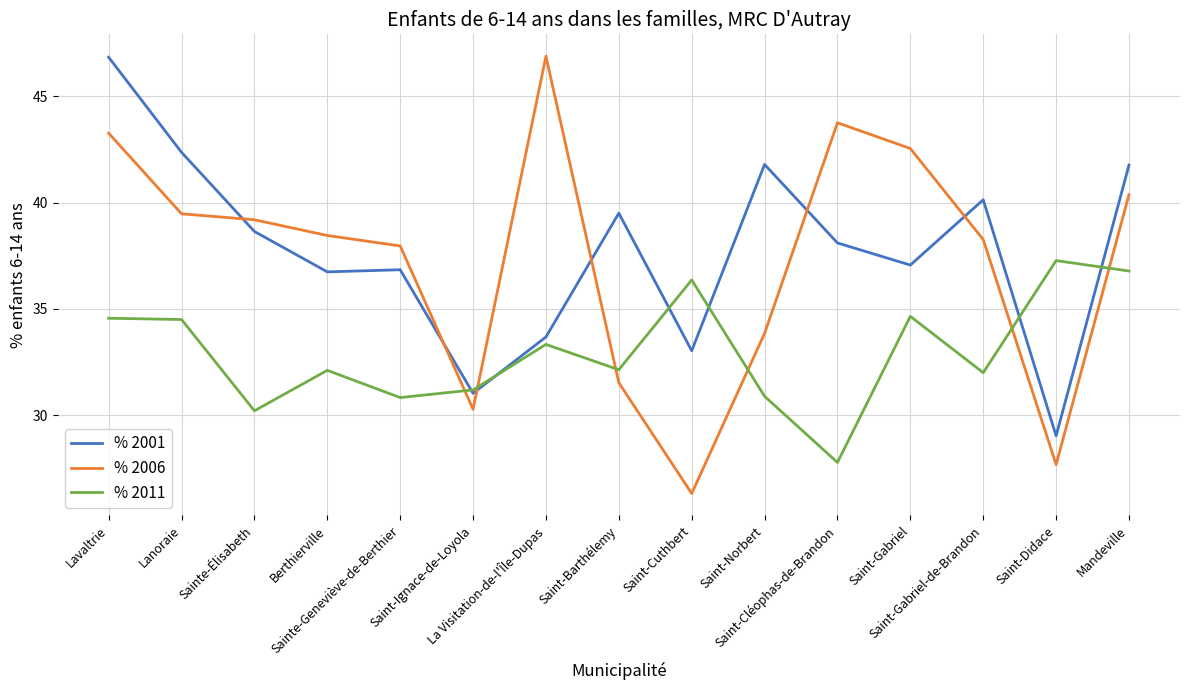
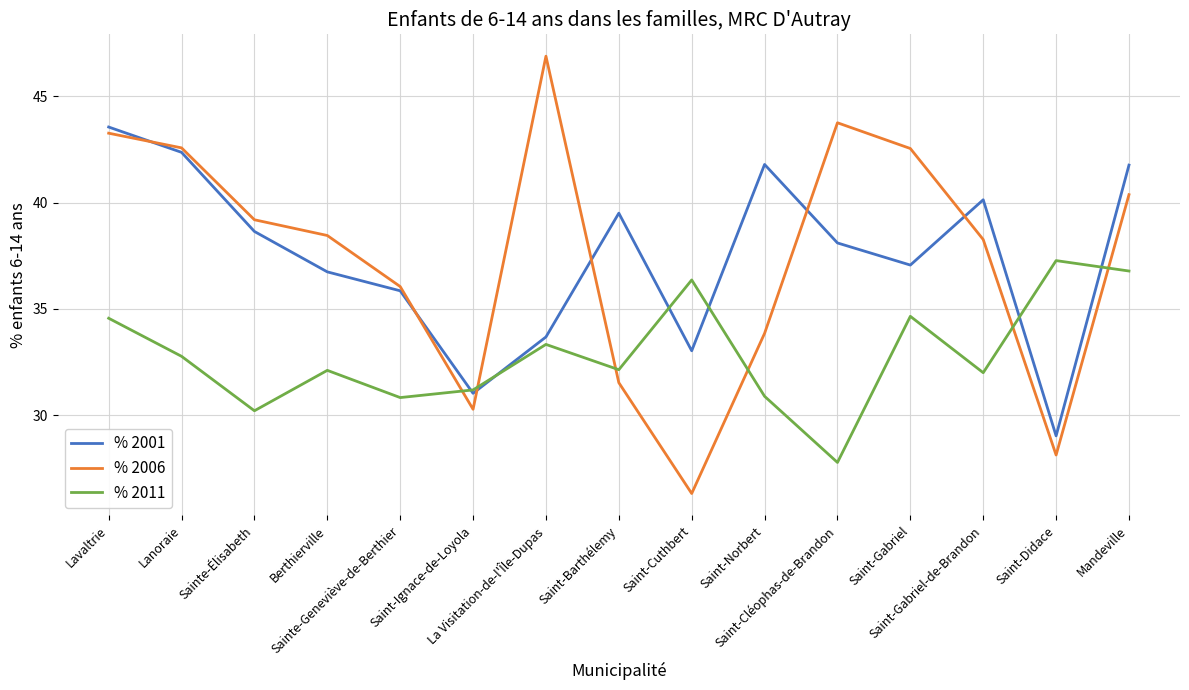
  {
    "% 2001": {
-     "Lavaltrie": 46.8,
+     "Lavaltrie": 43.6,
      "Lanoraie": 42.4,
      "Sainte-Élisabeth": 38.6,
      "Berthierville": 36.7,
-     "Sainte-Geneviève-de-Berthier": 36.8,
+     "Sainte-Geneviève-de-Berthier": 35.9,
      "Saint-Ignace-de-Loyola": 31.0,
      "La Visitation-de-l'Île-Dupas": 33.7,
      "Saint-Barthélemy": 39.5,
      "Saint-Cuthbert": 33.0,
      "Saint-Norbert": 41.8,
      "Saint-Cléophas-de-Brandon": 38.1,
      "Saint-Gabriel": 37.1,
      "Saint-Gabriel-de-Brandon": 40.1,
      "Saint-Didace": 29.0,
      "Mandeville": 41.8
    },
    "% 2006": {
      "Lavaltrie": 43.3,
-     "Lanoraie": 39.5,
+     "Lanoraie": 42.6,
      "Sainte-Élisabeth": 39.2,
      "Berthierville": 38.5,
-     "Sainte-Geneviève-de-Berthier": 38.0,
+     "Sainte-Geneviève-de-Berthier": 36.1,
      "Saint-Ignace-de-Loyola": 30.3,
      "La Visitation-de-l'Île-Dupas": 46.9,
      "Saint-Barthélemy": 31.5,
      "Saint-Cuthbert": 26.3,
      "Saint-Norbert": 33.9,
      "Saint-Cléophas-de-Brandon": 43.8,
      "Saint-Gabriel": 42.5,
      "Saint-Gabriel-de-Brandon": 38.3,
-     "Saint-Didace": 27.7,
+     "Saint-Didace": 28.1,
      "Mandeville": 40.4
    },
    "% 2011": {
      "Lavaltrie": 34.6,
-     "Lanoraie": 34.5,
+     "Lanoraie": 32.8,
      "Sainte-Élisabeth": 30.2,
      "Berthierville": 32.1,
      "Sainte-Geneviève-de-Berthier": 30.8,
      "Saint-Ignace-de-Loyola": 31.2,
      "La Visitation-de-l'Île-Dupas": 33.3,
      "Saint-Barthélemy": 32.1,
      "Saint-Cuthbert": 36.4,
      "Saint-Norbert": 30.9,
      "Saint-Cléophas-de-Brandon": 27.8,
      "Saint-Gabriel": 34.7,
      "Saint-Gabriel-de-Brandon": 32.0,
      "Saint-Didace": 37.3,
      "Mandeville": 36.8
    }
  }
